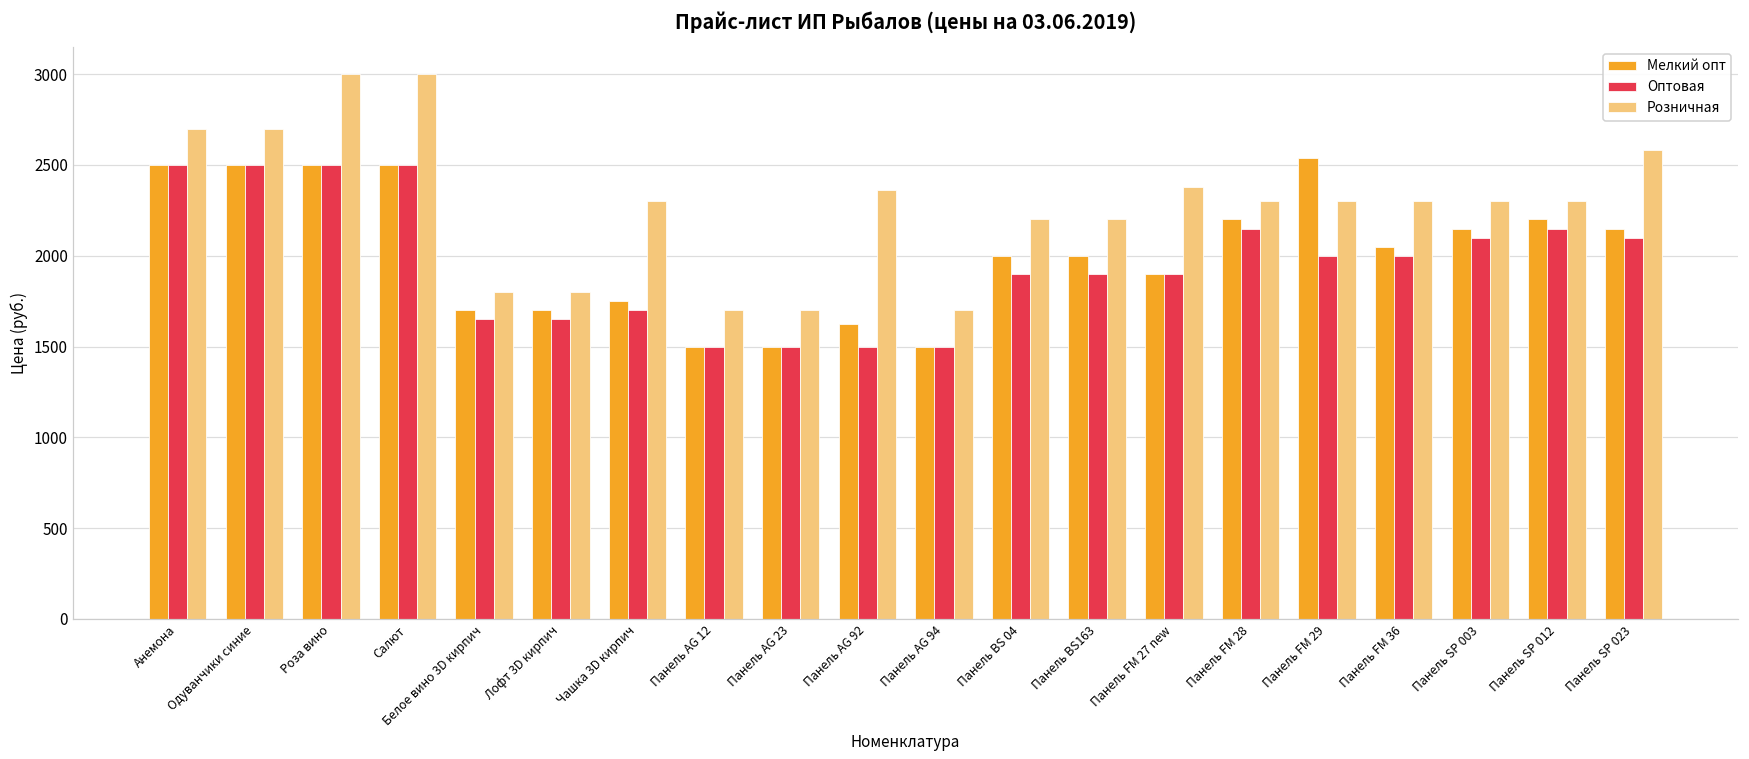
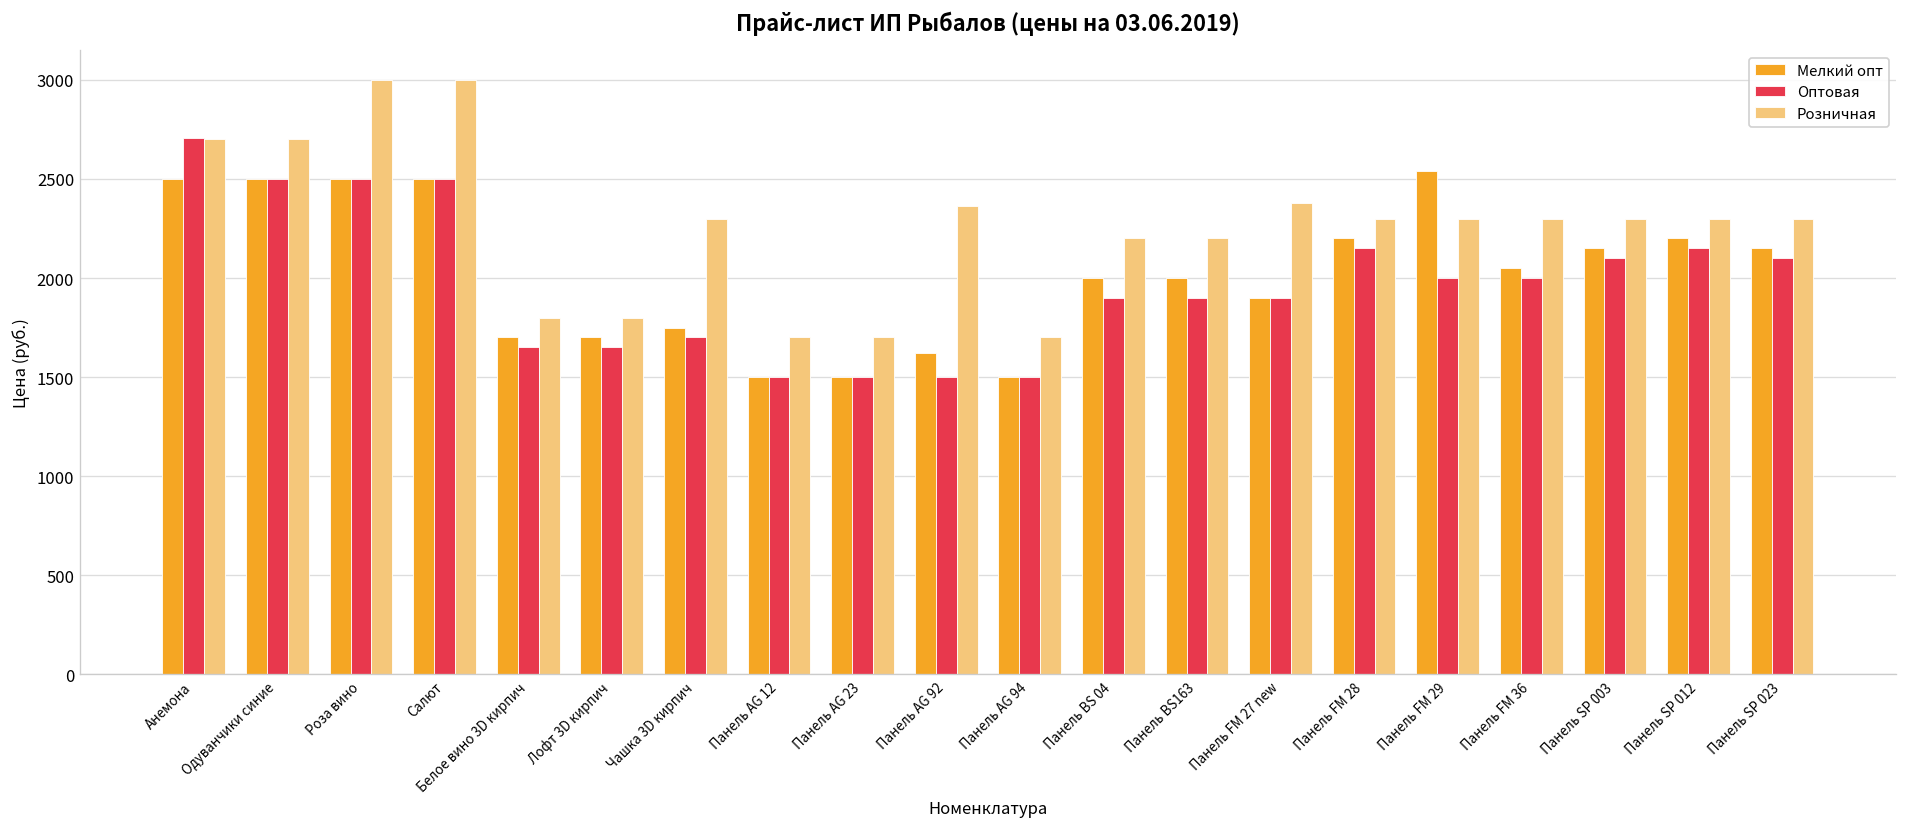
  {
    "Мелкий опт": {
      "Анемона": 2500,
      "Одуванчики синие": 2500,
      "Роза вино": 2500,
      "Салют": 2500,
      "Белое вино 3D кирпич": 1700,
      "Лофт 3D кирпич": 1700,
      "Чашка 3D кирпич": 1750,
      "Панель AG 12": 1500,
      "Панель AG 23": 1500,
      "Панель AG 92": 1620,
      "Панель AG 94": 1500,
      "Панель BS 04": 2000,
      "Панель BS163": 2000,
      "Панель FM 27 new": 1900,
      "Панель FM 28": 2200,
      "Панель FM 29": 2540,
      "Панель FM 36": 2050,
      "Панель SP 003": 2150,
      "Панель SP 012": 2200,
      "Панель SP 023": 2150
    },
    "Оптовая": {
-     "Анемона": 2500,
+     "Анемона": 2710,
      "Одуванчики синие": 2500,
      "Роза вино": 2500,
      "Салют": 2500,
      "Белое вино 3D кирпич": 1650,
      "Лофт 3D кирпич": 1650,
      "Чашка 3D кирпич": 1700,
      "Панель AG 12": 1500,
      "Панель AG 23": 1500,
      "Панель AG 92": 1500,
      "Панель AG 94": 1500,
      "Панель BS 04": 1900,
      "Панель BS163": 1900,
      "Панель FM 27 new": 1900,
      "Панель FM 28": 2150,
      "Панель FM 29": 2000,
      "Панель FM 36": 2000,
      "Панель SP 003": 2100,
      "Панель SP 012": 2150,
      "Панель SP 023": 2100
    },
    "Розничная": {
      "Анемона": 2700,
      "Одуванчики синие": 2700,
      "Роза вино": 3000,
      "Салют": 3000,
      "Белое вино 3D кирпич": 1800,
      "Лофт 3D кирпич": 1800,
      "Чашка 3D кирпич": 2300,
      "Панель AG 12": 1700,
      "Панель AG 23": 1700,
      "Панель AG 92": 2360,
      "Панель AG 94": 1700,
      "Панель BS 04": 2200,
      "Панель BS163": 2200,
      "Панель FM 27 new": 2380,
      "Панель FM 28": 2300,
      "Панель FM 29": 2300,
      "Панель FM 36": 2300,
      "Панель SP 003": 2300,
      "Панель SP 012": 2300,
-     "Панель SP 023": 2580
+     "Панель SP 023": 2300
    }
  }
